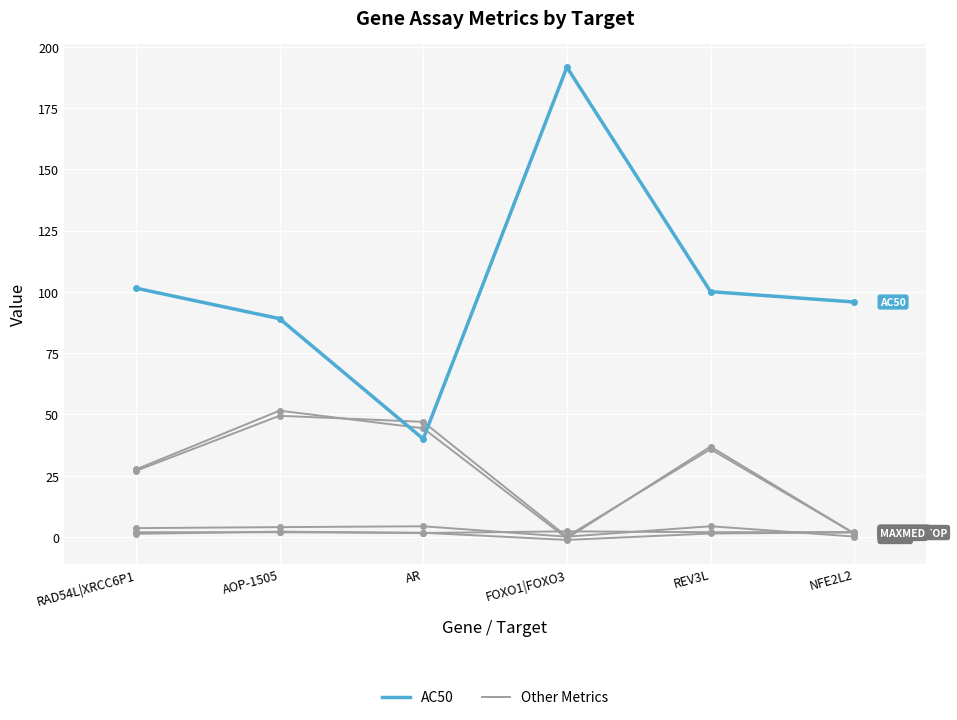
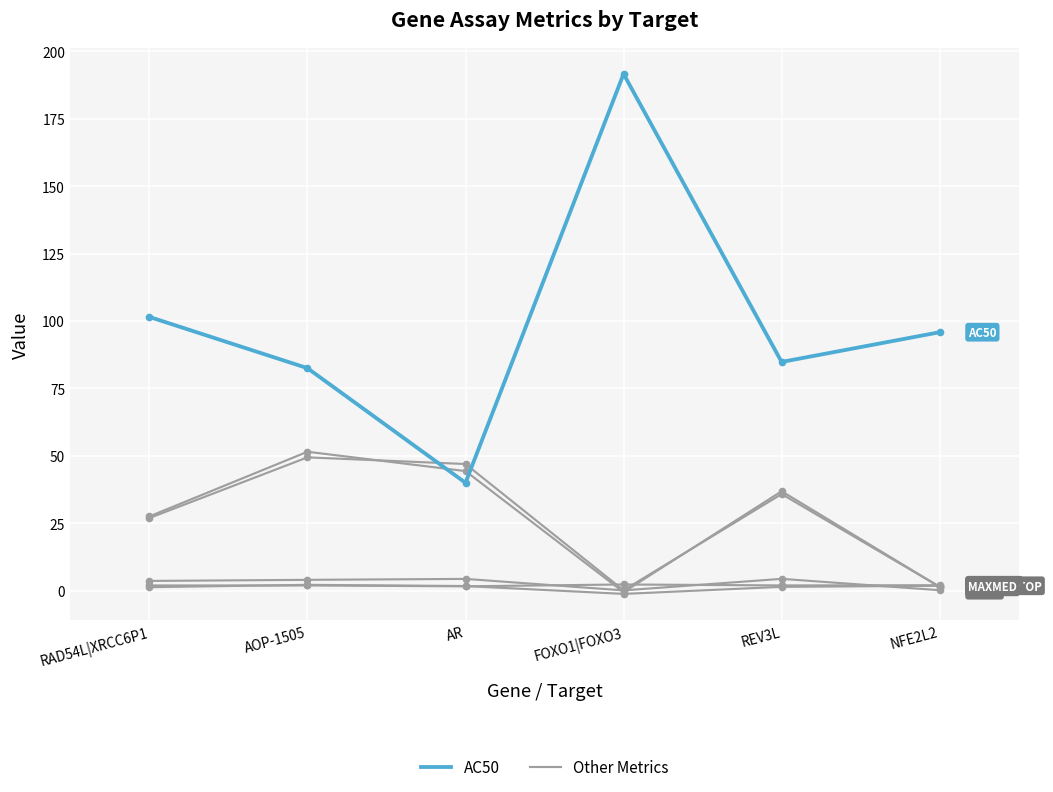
  {
    "AC50": {
      "RAD54L|XRCC6P1": 102,
-     "AOP-1505": 89,
+     "AOP-1505": 83,
      "AR": 40,
      "FOXO1|FOXO3": 192,
-     "REV3L": 100,
+     "REV3L": 85,
      "NFE2L2": 96
    }
  }
